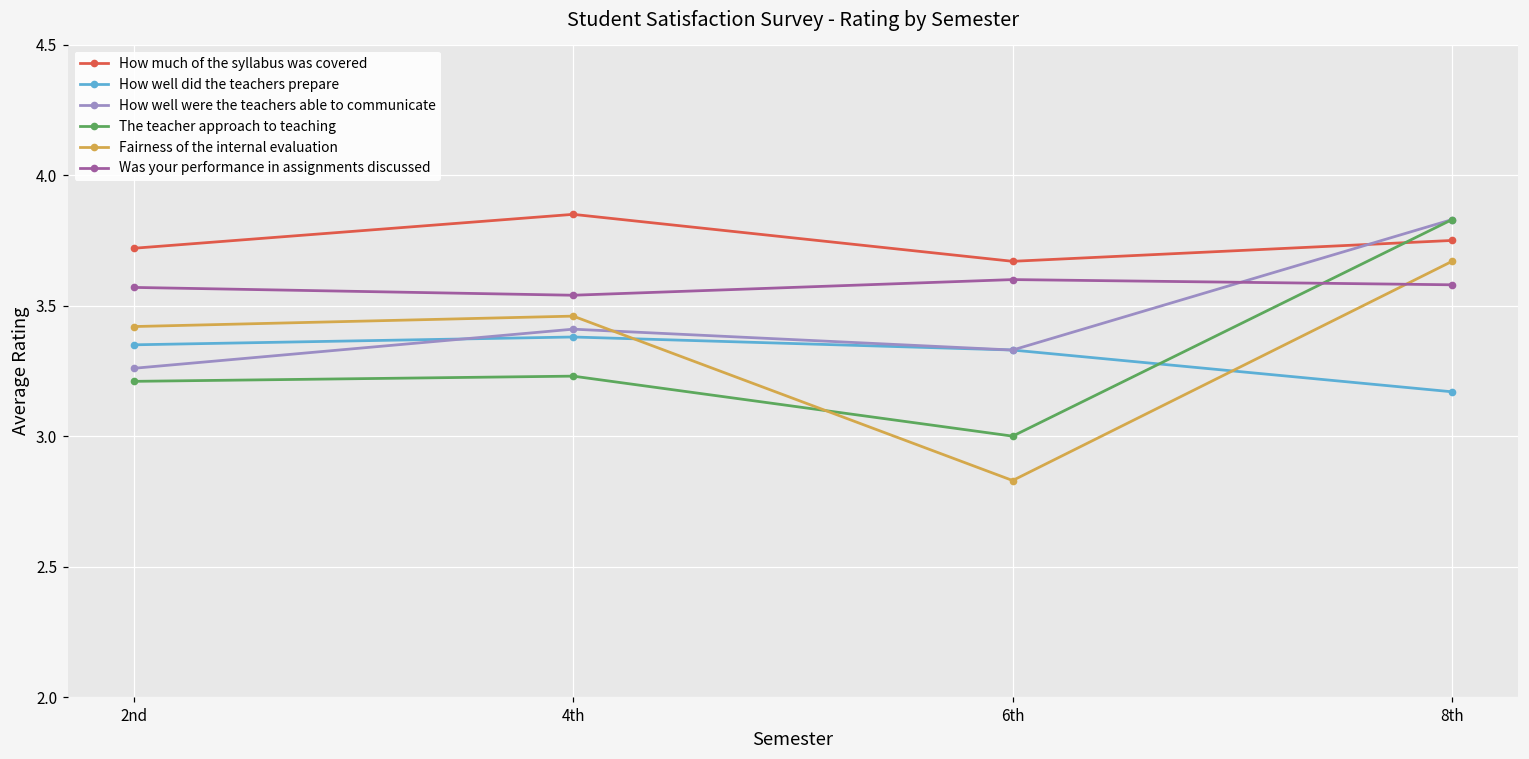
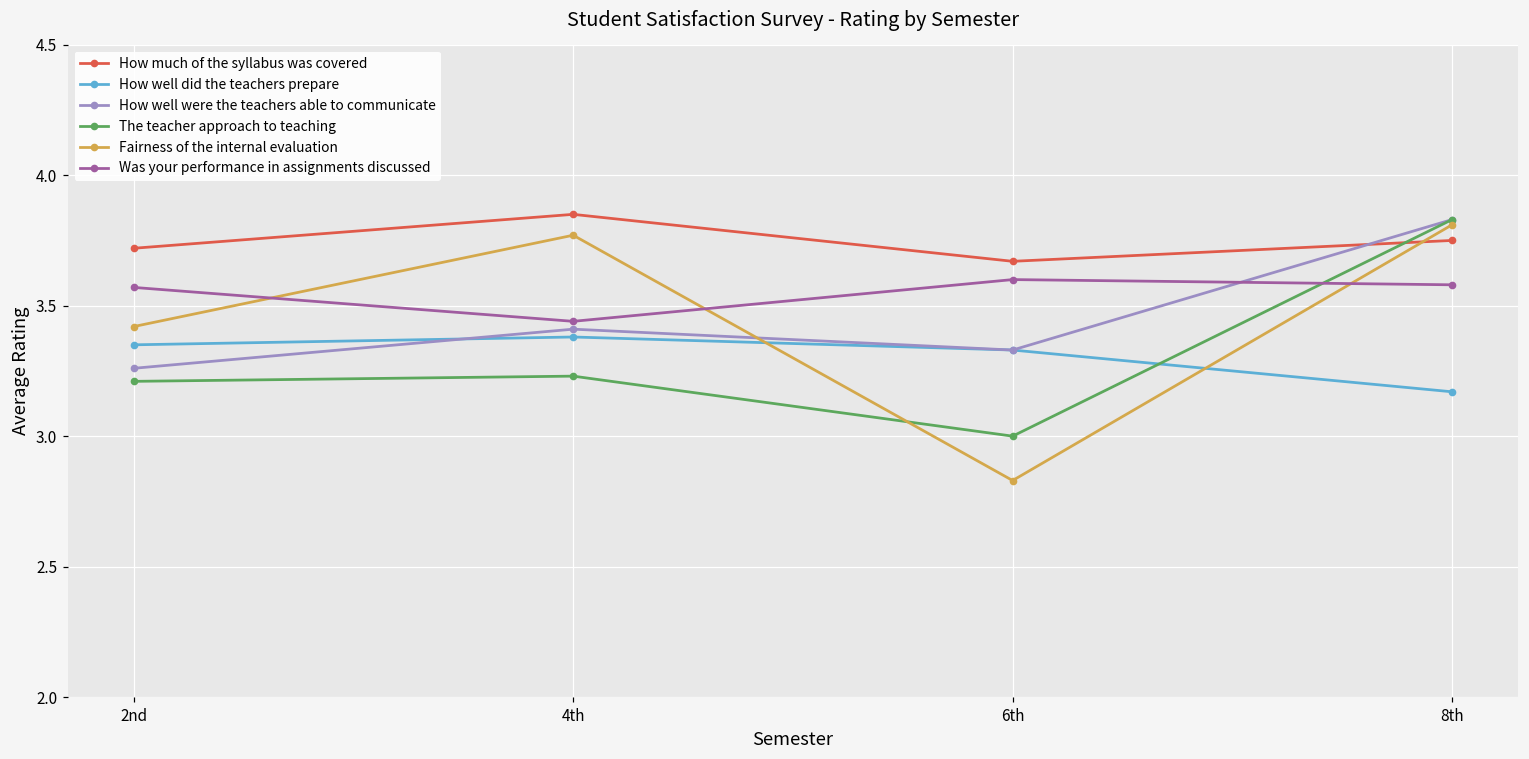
  {
    "How much of the syllabus was covered": {
      "2nd": 3.72,
      "4th": 3.85,
      "6th": 3.67,
      "8th": 3.75
    },
    "How well did the teachers prepare": {
      "2nd": 3.35,
      "4th": 3.38,
      "8th": 3.17
    },
    "How well were the teachers able to communicate": {
      "2nd": 3.26,
      "4th": 3.41
    },
    "The teacher approach to teaching": {
      "2nd": 3.21,
      "4th": 3.23,
      "6th": 3.00
    },
    "Fairness of the internal evaluation": {
      "2nd": 3.42,
-     "4th": 3.46,
+     "4th": 3.77,
      "6th": 2.83,
-     "8th": 3.67
+     "8th": 3.81
    },
    "Was your performance in assignments discussed": {
      "2nd": 3.57,
-     "4th": 3.54,
+     "4th": 3.44,
      "6th": 3.60,
      "8th": 3.58
    }
  }
